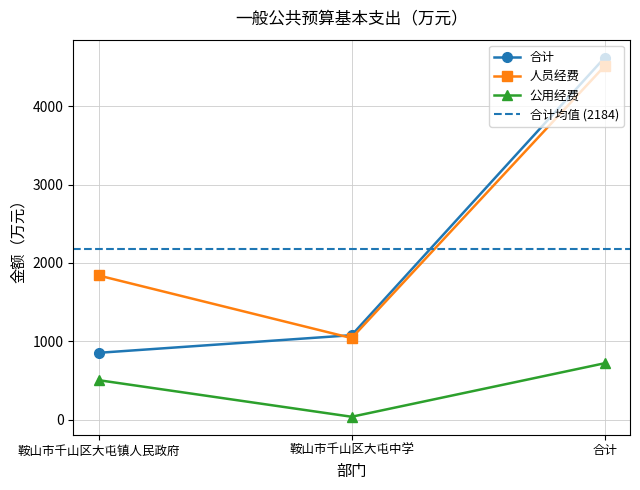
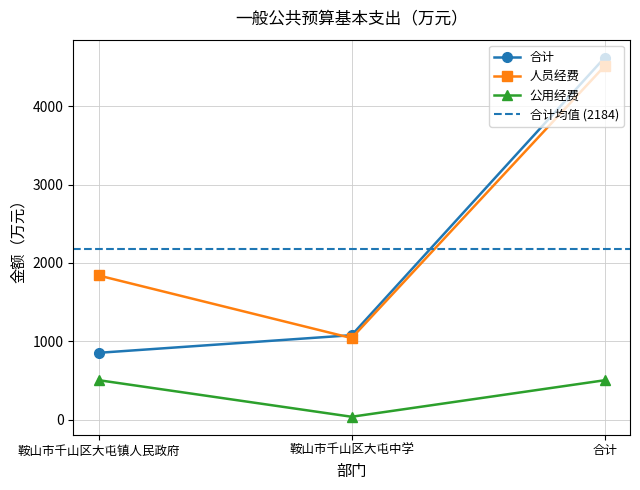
  {
    "合计": {
      "鞍山市千山区大屯镇人民政府": 900,
      "鞍山市千山区大屯中学": 1100
    },
    "人员经费": {
      "鞍山市千山区大屯镇人民政府": 1800,
      "鞍山市千山区大屯中学": 1000
    },
    "公用经费": {
      "鞍山市千山区大屯镇人民政府": 500,
      "鞍山市千山区大屯中学": 0,
-     "合计": 700
+     "合计": 500
    }
  }
